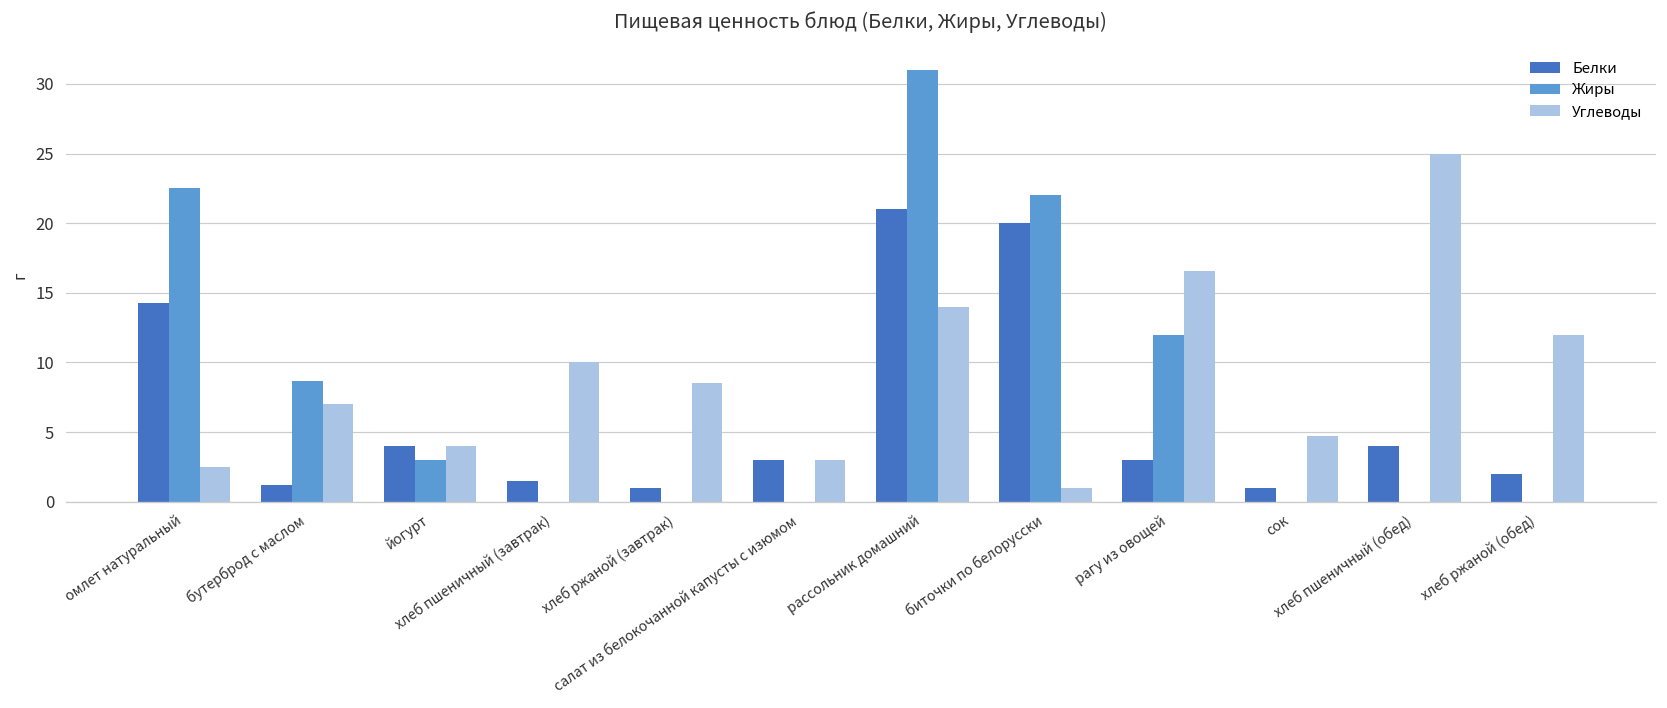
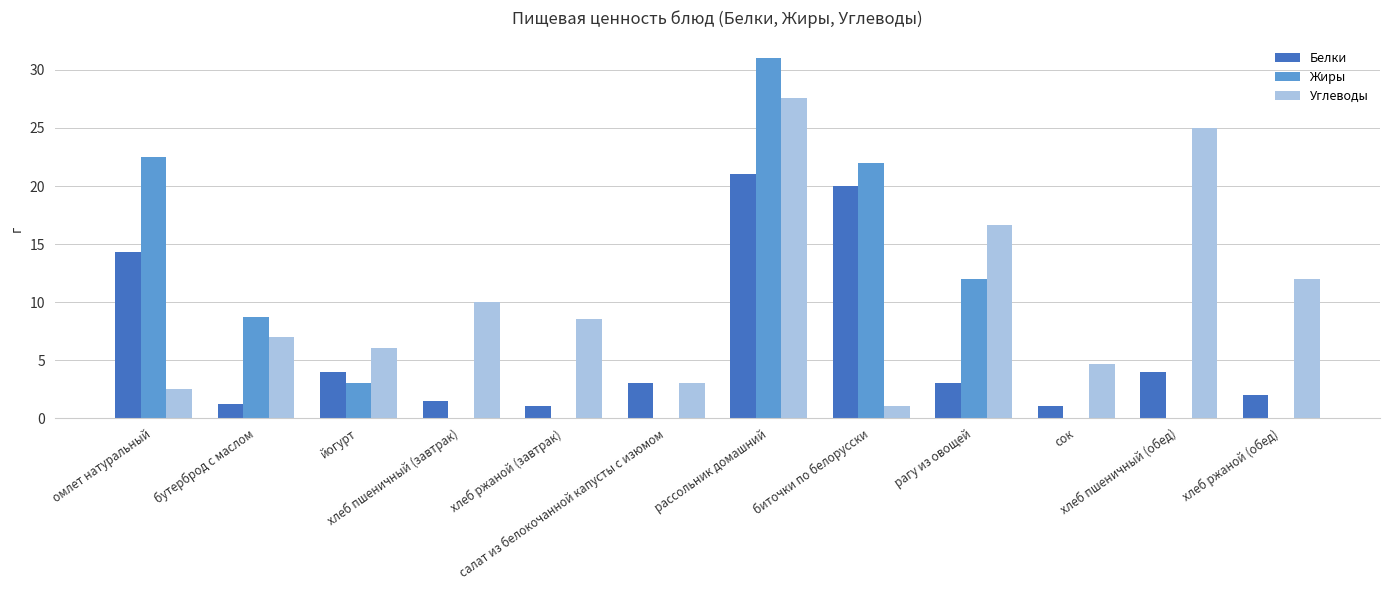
  {
    "Углеводы": {
      "омлет натуральный": 2.5,
      "бутерброд с маслом": 7.0,
-     "йогурт": 4,
+     "йогурт": 6,
      "хлеб пшеничный (завтрак)": 10.0,
      "хлеб ржаной (завтрак)": 8.5,
      "салат из белокочанной капусты с изюмом": 3.0,
-     "рассольник домашний": 14.0,
+     "рассольник домашний": 27.6,
      "биточки по белорусски": 1.0,
      "рагу из овощей": 16.6,
      "сок": 4.7,
      "хлеб пшеничный (обед)": 25.0,
      "хлеб ржаной (обед)": 12.0
    }
  }
